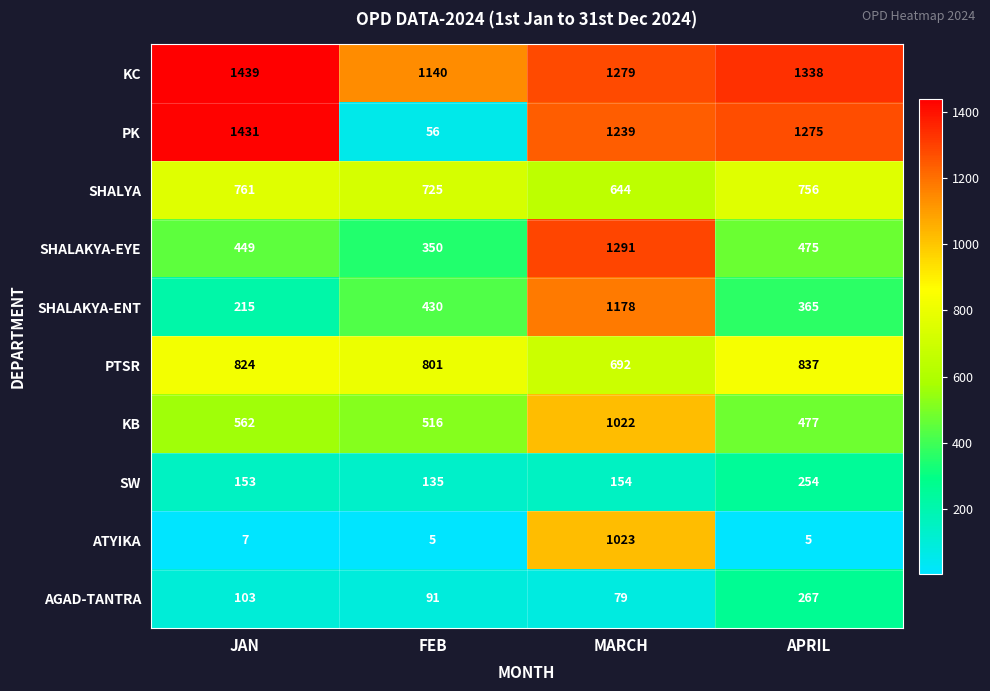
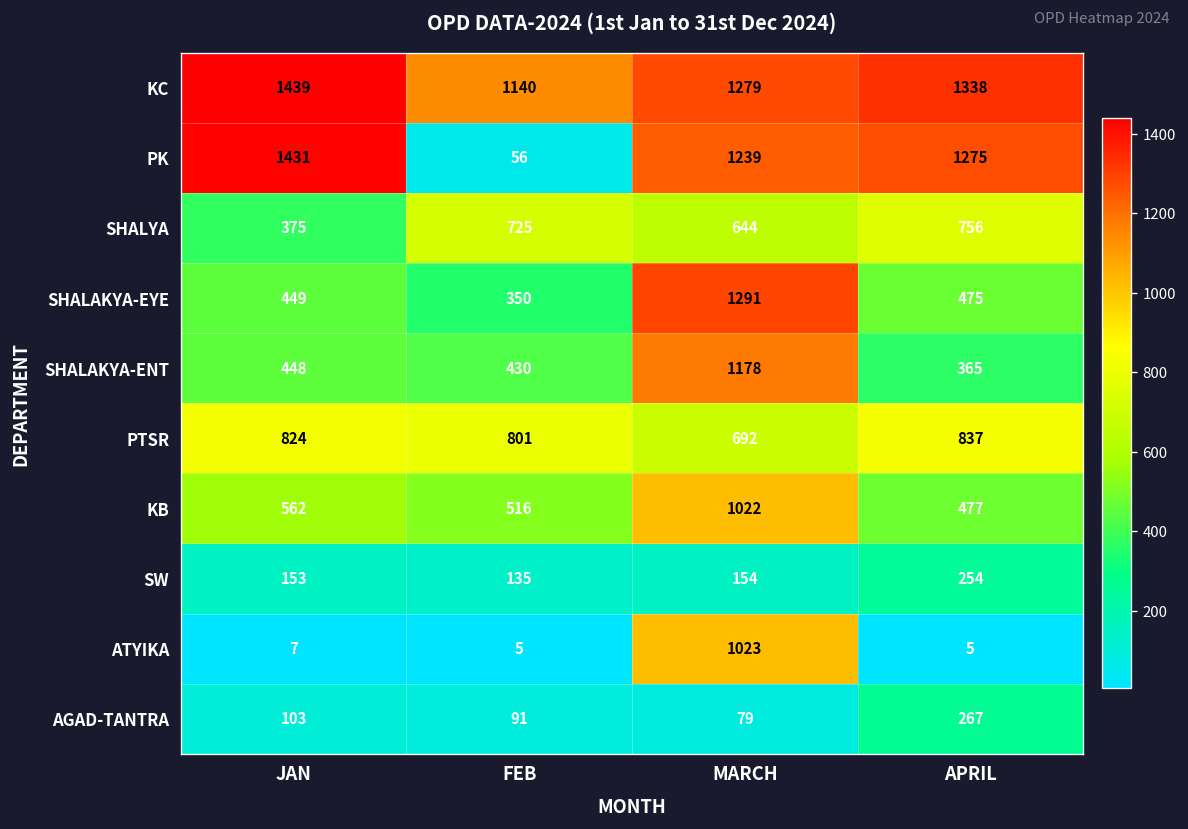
  {
    "KC": {
      "JAN": 1439,
      "FEB": 1140,
      "MARCH": 1279,
      "APRIL": 1338
    },
    "PK": {
      "JAN": 1431,
      "FEB": 56,
      "MARCH": 1239,
      "APRIL": 1275
    },
    "SHALYA": {
-     "JAN": 761,
+     "JAN": 375,
      "FEB": 725,
      "MARCH": 644,
      "APRIL": 756
    },
    "SHALAKYA-EYE": {
      "JAN": 449,
      "FEB": 350,
      "MARCH": 1291,
      "APRIL": 475
    },
    "SHALAKYA-ENT": {
-     "JAN": 215,
+     "JAN": 448,
      "FEB": 430,
      "MARCH": 1178,
      "APRIL": 365
    },
    "PTSR": {
      "JAN": 824,
      "FEB": 801,
      "MARCH": 692,
      "APRIL": 837
    },
    "KB": {
      "JAN": 562,
      "FEB": 516,
      "MARCH": 1022,
      "APRIL": 477
    },
    "SW": {
      "JAN": 153,
      "FEB": 135,
      "MARCH": 154,
      "APRIL": 254
    },
    "ATYIKA": {
      "JAN": 7,
      "FEB": 5,
      "MARCH": 1023,
      "APRIL": 5
    },
    "AGAD-TANTRA": {
      "JAN": 103,
      "FEB": 91,
      "MARCH": 79,
      "APRIL": 267
    }
  }
